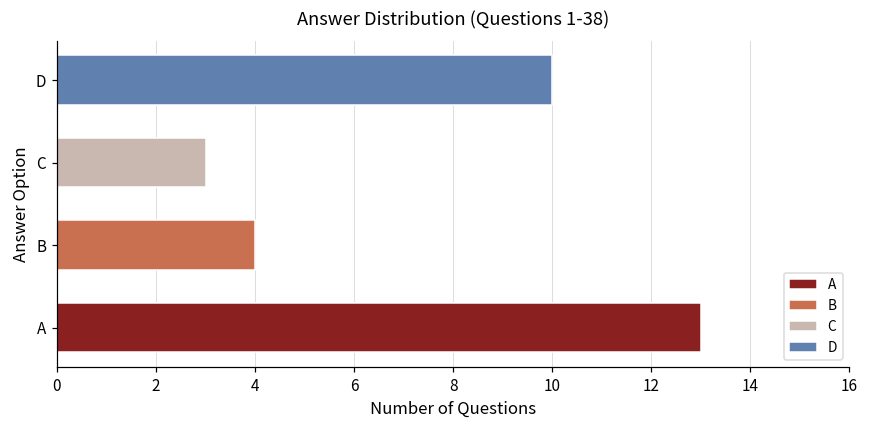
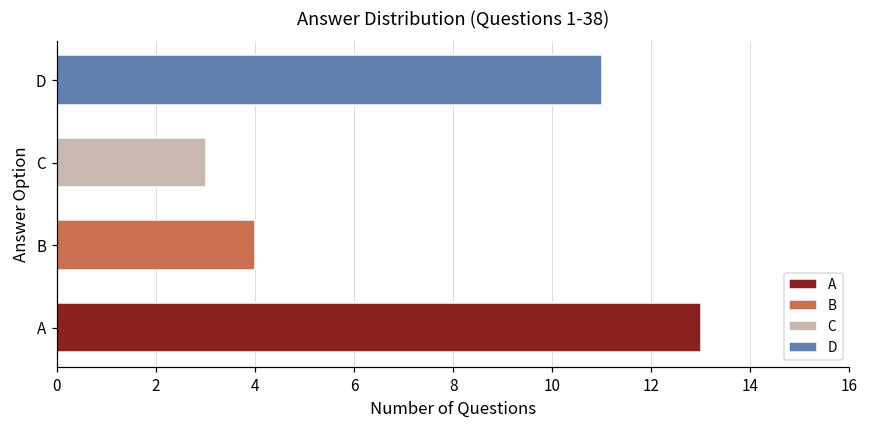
  {
-   "D": 10,
+   "D": 11,
    "C": 3,
    "B": 4,
    "A": 13
  }
